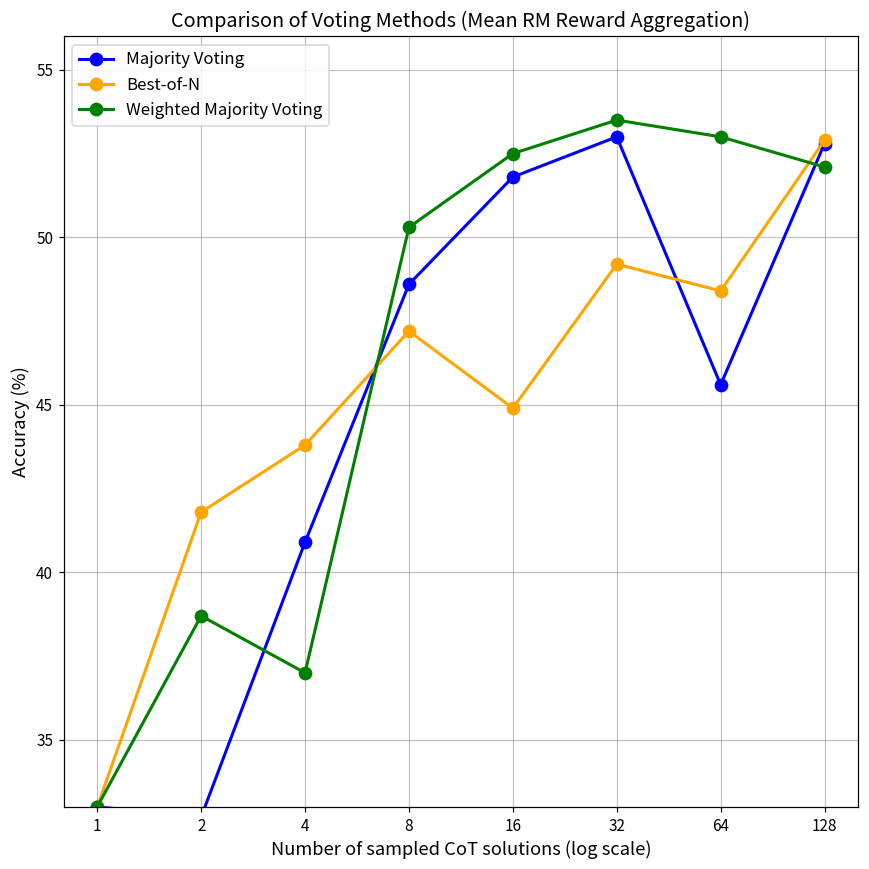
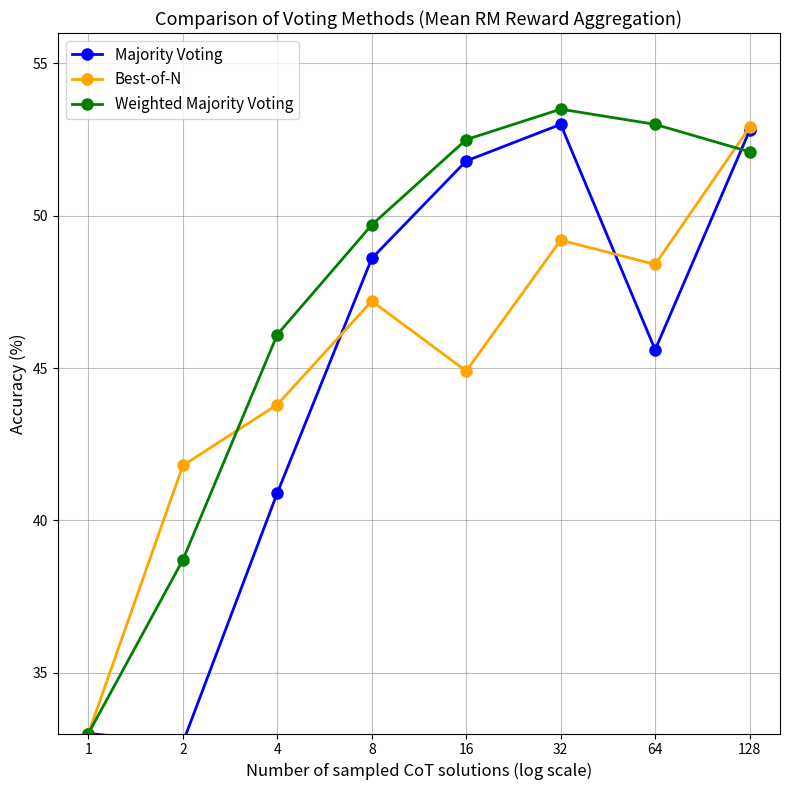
  {
    "Majority Voting": {
      "4": 40.9,
      "8": 48.6,
      "16": 51.8,
      "32": 53.0,
      "64": 45.6,
      "128": 52.8
    },
    "Best-of-N": {
      "2": 41.8,
      "4": 43.8,
      "8": 47.2,
      "16": 44.9,
      "32": 49.2,
      "64": 48.4,
      "128": 52.9
    },
    "Weighted Majority Voting": {
      "2": 38.7,
-     "4": 37.0,
-     "8": 50.3,
+     "4": 46.1,
+     "8": 49.7,
      "16": 52.5,
      "32": 53.5,
      "64": 53.0,
      "128": 52.1
    }
  }
